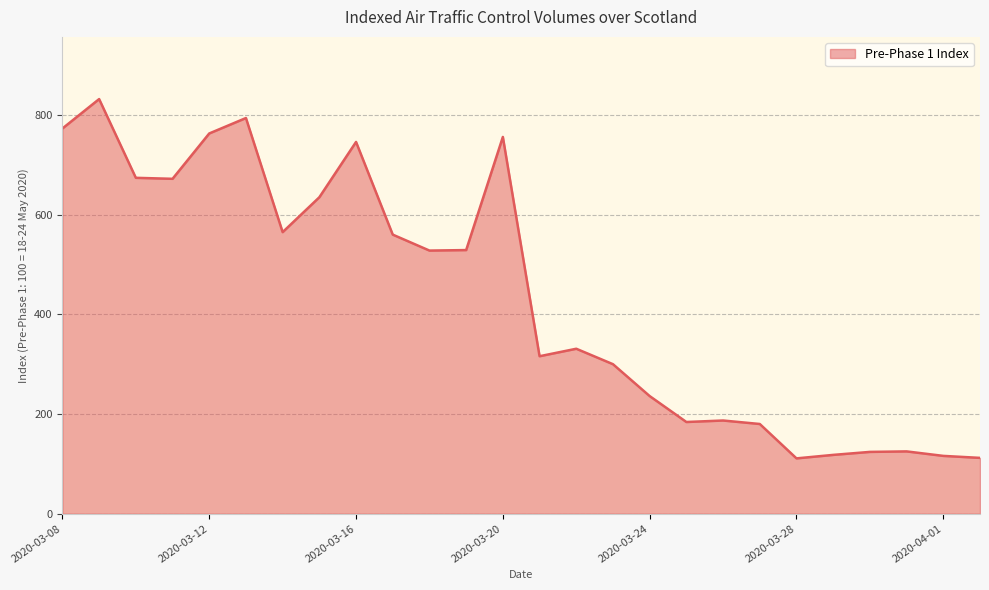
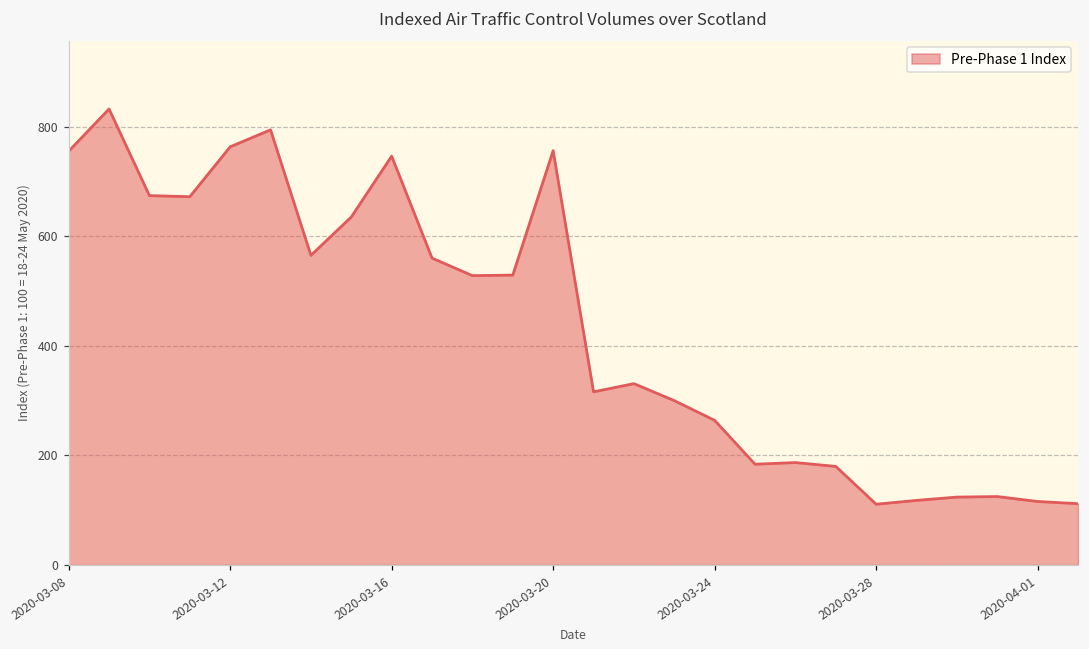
  {
-   "2020-03-08": 770,
+   "2020-03-08": 760,
    "2020-03-12": 760,
    "2020-03-16": 750,
    "2020-03-20": 760,
-   "2020-03-24": 240,
+   "2020-03-24": 260,
    "2020-03-28": 110,
    "2020-04-01": 120
  }
